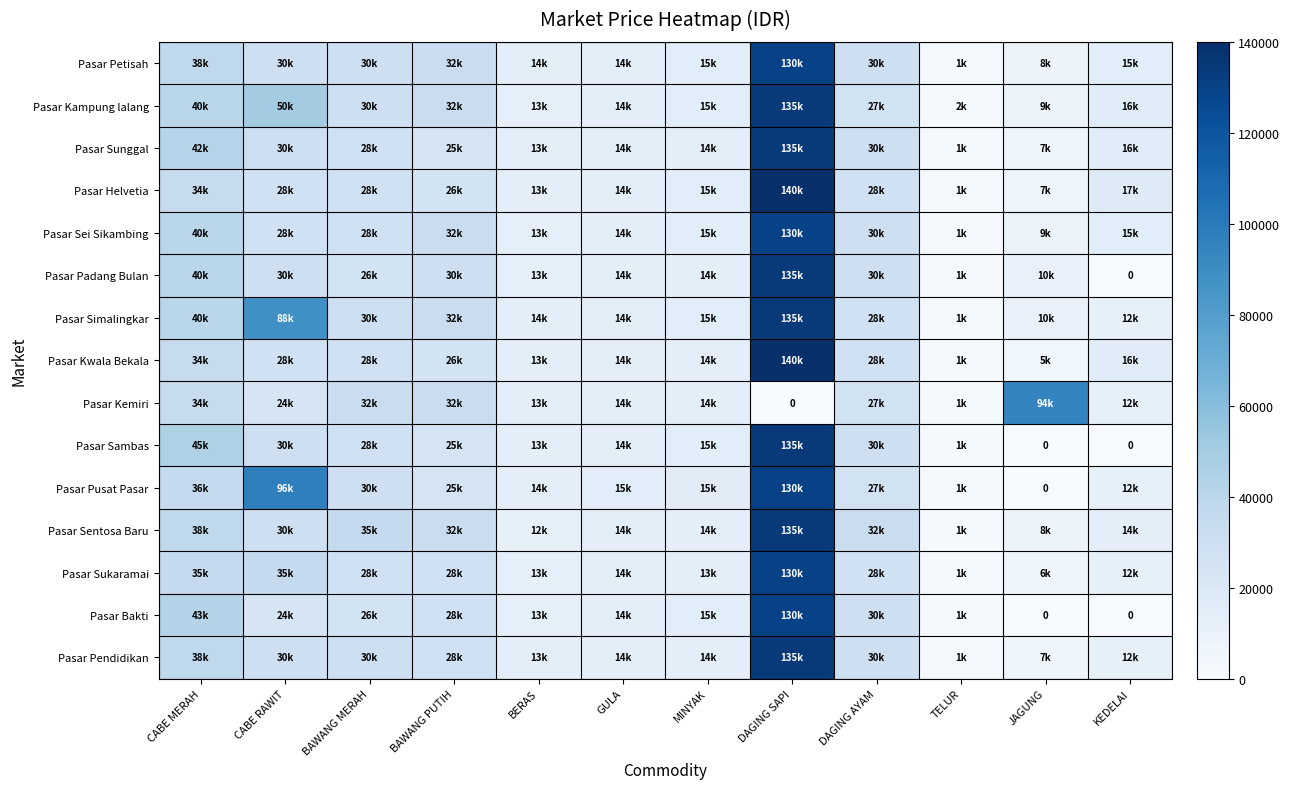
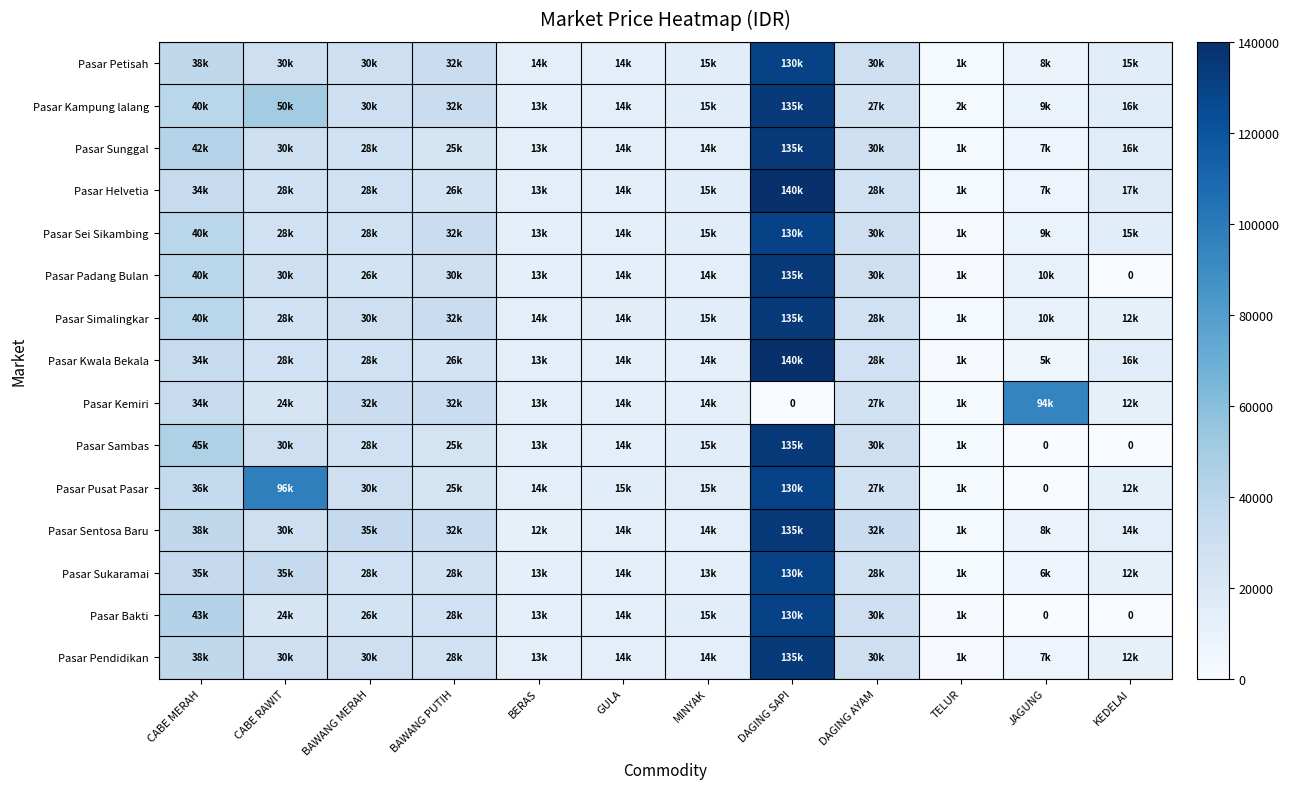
  {
    "Pasar Petisah": {
      "CABE MERAH": "38k",
      "CABE RAWIT": "30k",
      "BAWANG MERAH": "30k",
      "BAWANG PUTIH": "32k",
      "BERAS": "14k",
      "GULA": "14k",
      "MINYAK": "15k",
      "DAGING SAPI": "130k",
      "DAGING AYAM": "30k",
      "TELUR": "1k",
      "JAGUNG": "8k",
      "KEDELAI": "15k"
    },
    "Pasar Kampung lalang": {
      "CABE MERAH": "40k",
      "CABE RAWIT": "50k",
      "BAWANG MERAH": "30k",
      "BAWANG PUTIH": "32k",
      "BERAS": "13k",
      "GULA": "14k",
      "MINYAK": "15k",
      "DAGING SAPI": "135k",
      "DAGING AYAM": "27k",
      "TELUR": "2k",
      "JAGUNG": "9k",
      "KEDELAI": "16k"
    },
    "Pasar Sunggal": {
      "CABE MERAH": "42k",
      "CABE RAWIT": "30k",
      "BAWANG MERAH": "28k",
      "BAWANG PUTIH": "25k",
      "BERAS": "13k",
      "GULA": "14k",
      "MINYAK": "14k",
      "DAGING SAPI": "135k",
      "DAGING AYAM": "30k",
      "TELUR": "1k",
      "JAGUNG": "7k",
      "KEDELAI": "16k"
    },
    "Pasar Helvetia": {
      "CABE MERAH": "34k",
      "CABE RAWIT": "28k",
      "BAWANG MERAH": "28k",
      "BAWANG PUTIH": "26k",
      "BERAS": "13k",
      "GULA": "14k",
      "MINYAK": "15k",
      "DAGING SAPI": "140k",
      "DAGING AYAM": "28k",
      "TELUR": "1k",
      "JAGUNG": "7k",
      "KEDELAI": "17k"
    },
    "Pasar Sei Sikambing": {
      "CABE MERAH": "40k",
      "CABE RAWIT": "28k",
      "BAWANG MERAH": "28k",
      "BAWANG PUTIH": "32k",
      "BERAS": "13k",
      "GULA": "14k",
      "MINYAK": "15k",
      "DAGING SAPI": "130k",
      "DAGING AYAM": "30k",
      "TELUR": "1k",
      "JAGUNG": "9k",
      "KEDELAI": "15k"
    },
    "Pasar Padang Bulan": {
      "CABE MERAH": "40k",
      "CABE RAWIT": "30k",
      "BAWANG MERAH": "26k",
      "BAWANG PUTIH": "30k",
      "BERAS": "13k",
      "GULA": "14k",
      "MINYAK": "14k",
      "DAGING SAPI": "135k",
      "DAGING AYAM": "30k",
      "TELUR": "1k",
      "JAGUNG": "10k",
      "KEDELAI": "0"
    },
    "Pasar Simalingkar": {
      "CABE MERAH": "40k",
-     "CABE RAWIT": "88k",
+     "CABE RAWIT": "28k",
      "BAWANG MERAH": "30k",
      "BAWANG PUTIH": "32k",
      "BERAS": "14k",
      "GULA": "14k",
      "MINYAK": "15k",
      "DAGING SAPI": "135k",
      "DAGING AYAM": "28k",
      "TELUR": "1k",
      "JAGUNG": "10k",
      "KEDELAI": "12k"
    },
    "Pasar Kwala Bekala": {
      "CABE MERAH": "34k",
      "CABE RAWIT": "28k",
      "BAWANG MERAH": "28k",
      "BAWANG PUTIH": "26k",
      "BERAS": "13k",
      "GULA": "14k",
      "MINYAK": "14k",
      "DAGING SAPI": "140k",
      "DAGING AYAM": "28k",
      "TELUR": "1k",
      "JAGUNG": "5k",
      "KEDELAI": "16k"
    },
    "Pasar Kemiri": {
      "CABE MERAH": "34k",
      "CABE RAWIT": "24k",
      "BAWANG MERAH": "32k",
      "BAWANG PUTIH": "32k",
      "BERAS": "13k",
      "GULA": "14k",
      "MINYAK": "14k",
      "DAGING SAPI": "0",
      "DAGING AYAM": "27k",
      "TELUR": "1k",
      "JAGUNG": "94k",
      "KEDELAI": "12k"
    },
    "Pasar Sambas": {
      "CABE MERAH": "45k",
      "CABE RAWIT": "30k",
      "BAWANG MERAH": "28k",
      "BAWANG PUTIH": "25k",
      "BERAS": "13k",
      "GULA": "14k",
      "MINYAK": "15k",
      "DAGING SAPI": "135k",
      "DAGING AYAM": "30k",
      "TELUR": "1k",
      "JAGUNG": "0",
      "KEDELAI": "0"
    },
    "Pasar Pusat Pasar": {
      "CABE MERAH": "36k",
      "CABE RAWIT": "96k",
      "BAWANG MERAH": "30k",
      "BAWANG PUTIH": "25k",
      "BERAS": "14k",
      "GULA": "15k",
      "MINYAK": "15k",
      "DAGING SAPI": "130k",
      "DAGING AYAM": "27k",
      "TELUR": "1k",
      "JAGUNG": "0",
      "KEDELAI": "12k"
    },
    "Pasar Sentosa Baru": {
      "CABE MERAH": "38k",
      "CABE RAWIT": "30k",
      "BAWANG MERAH": "35k",
      "BAWANG PUTIH": "32k",
      "BERAS": "12k",
      "GULA": "14k",
      "MINYAK": "14k",
      "DAGING SAPI": "135k",
      "DAGING AYAM": "32k",
      "TELUR": "1k",
      "JAGUNG": "8k",
      "KEDELAI": "14k"
    },
    "Pasar Sukaramai": {
      "CABE MERAH": "35k",
      "CABE RAWIT": "35k",
      "BAWANG MERAH": "28k",
      "BAWANG PUTIH": "28k",
      "BERAS": "13k",
      "GULA": "14k",
      "MINYAK": "13k",
      "DAGING SAPI": "130k",
      "DAGING AYAM": "28k",
      "TELUR": "1k",
      "JAGUNG": "6k",
      "KEDELAI": "12k"
    },
    "Pasar Bakti": {
      "CABE MERAH": "43k",
      "CABE RAWIT": "24k",
      "BAWANG MERAH": "26k",
      "BAWANG PUTIH": "28k",
      "BERAS": "13k",
      "GULA": "14k",
      "MINYAK": "15k",
      "DAGING SAPI": "130k",
      "DAGING AYAM": "30k",
      "TELUR": "1k",
      "JAGUNG": "0",
      "KEDELAI": "0"
    },
    "Pasar Pendidikan": {
      "CABE MERAH": "38k",
      "CABE RAWIT": "30k",
      "BAWANG MERAH": "30k",
      "BAWANG PUTIH": "28k",
      "BERAS": "13k",
      "GULA": "14k",
      "MINYAK": "14k",
      "DAGING SAPI": "135k",
      "DAGING AYAM": "30k",
      "TELUR": "1k",
      "JAGUNG": "7k",
      "KEDELAI": "12k"
    }
  }
